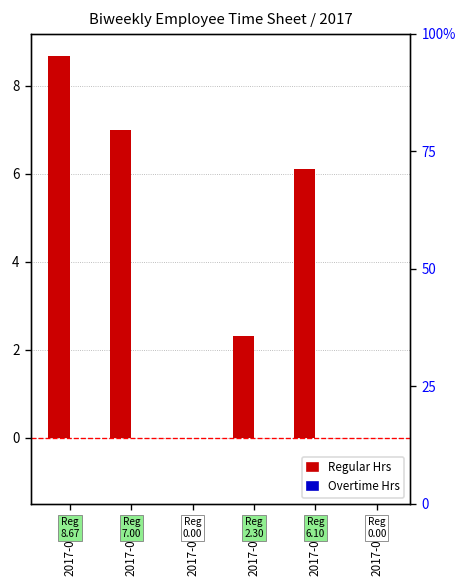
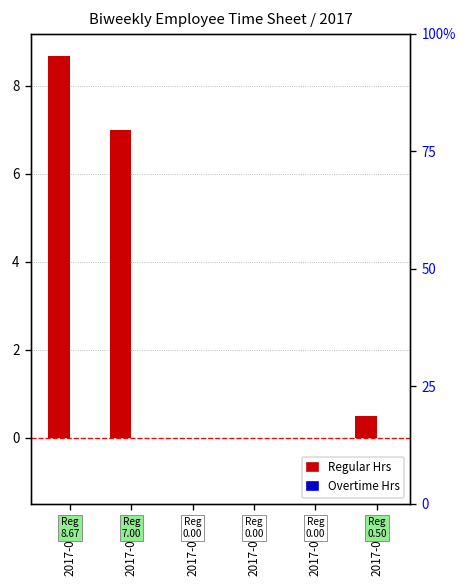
  {
    "Regular Hrs": {
-     "2017-01-05": 2.30,
-     "2017-01-06": 6.10,
-     "2017-01-07": 0.00
+     "2017-01-05": 0.00,
+     "2017-01-06": 0.00,
+     "2017-01-07": 0.50
    }
  }
